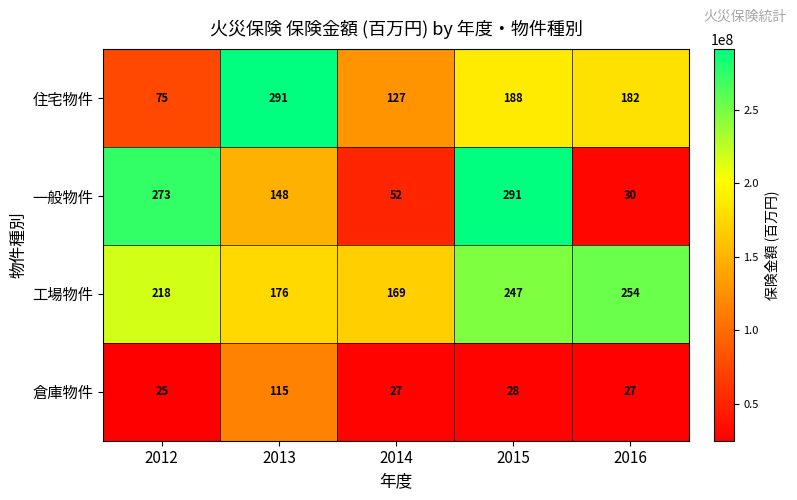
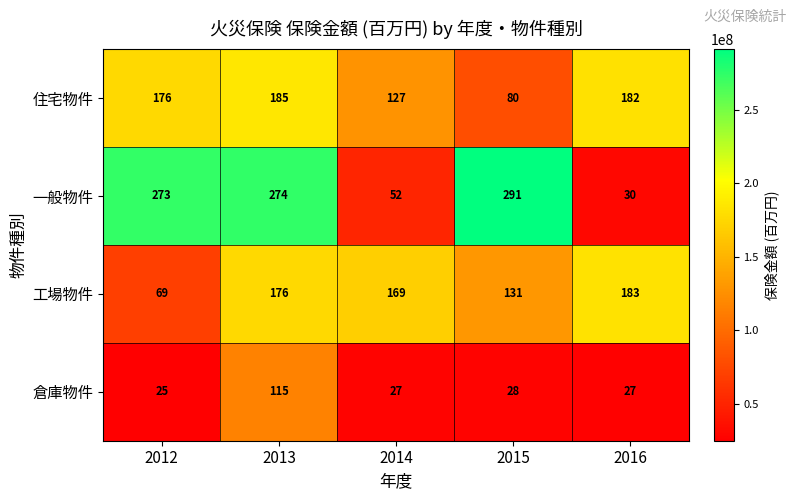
  {
    "住宅物件": {
-     "2012": 75,
-     "2013": 291,
+     "2012": 176,
+     "2013": 185,
      "2014": 127,
-     "2015": 188,
+     "2015": 80,
      "2016": 182
    },
    "一般物件": {
      "2012": 273,
-     "2013": 148,
+     "2013": 274,
      "2014": 52,
      "2015": 291,
      "2016": 30
    },
    "工場物件": {
-     "2012": 218,
+     "2012": 69,
      "2013": 176,
      "2014": 169,
-     "2015": 247,
-     "2016": 254
+     "2015": 131,
+     "2016": 183
    },
    "倉庫物件": {
      "2012": 25,
      "2013": 115,
      "2014": 27,
      "2015": 28,
      "2016": 27
    }
  }
